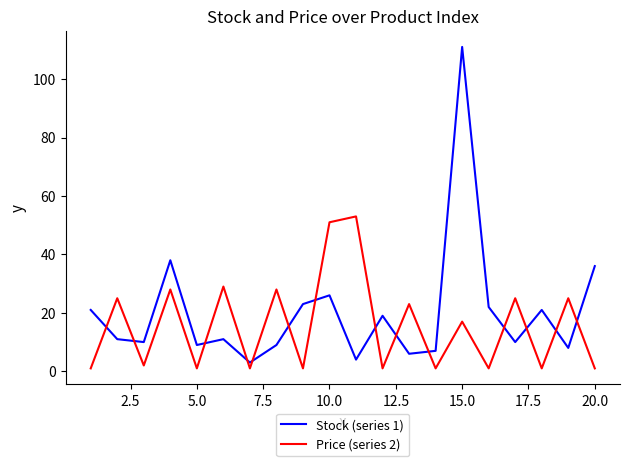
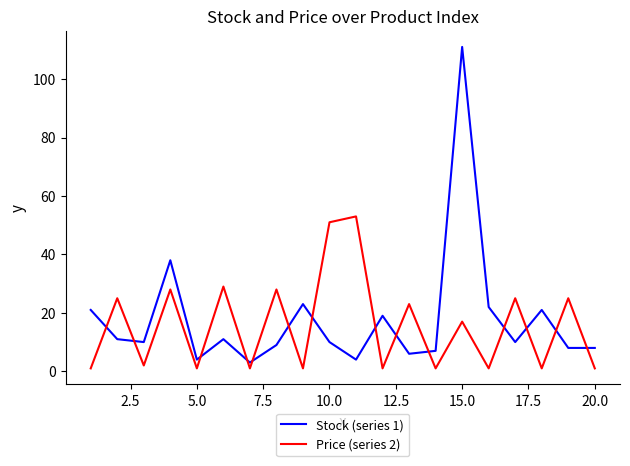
  {
    "Stock (series 1)": {
-     "5.0": 9,
-     "10.0": 26,
+     "5.0": 4,
+     "10.0": 10,
      "15.0": 111,
-     "20.0": 36
+     "20.0": 8
    },
    "Price (series 2)": {
      "5.0": 1,
      "10.0": 51,
      "15.0": 17,
      "20.0": 1
    }
  }
